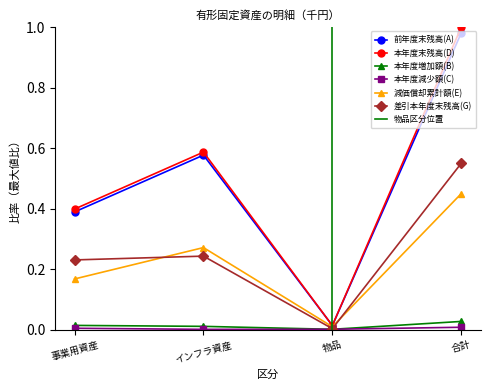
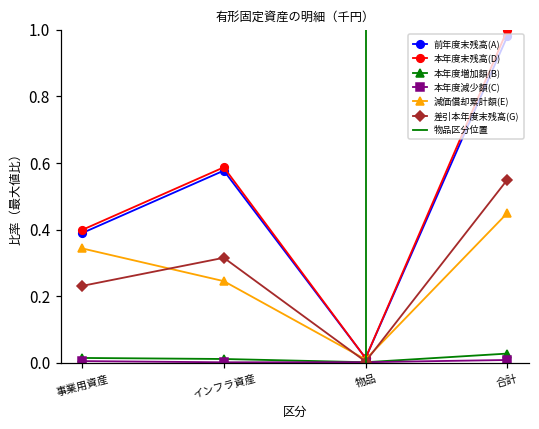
  {
    "前年度末残高(A)": {
      "事業用資産": 0.39,
      "インフラ資産": 0.58
    },
    "本年度末残高(D)": {
      "事業用資産": 0.40,
      "インフラ資産": 0.59,
      "合計": 1.00
    },
    "本年度増加額(B)": {
      "事業用資産": 0.01,
      "インフラ資産": 0.01,
      "合計": 0.03
    },
    "本年度減少額(C)": {
      "事業用資産": 0.01,
      "インフラ資産": 0.00,
      "合計": 0.01
    },
    "減価償却累計額(E)": {
-     "事業用資産": 0.17,
-     "インフラ資産": 0.27,
+     "事業用資産": 0.34,
+     "インフラ資産": 0.25,
      "合計": 0.45
    },
    "差引本年度末残高(G)": {
      "事業用資産": 0.23,
-     "インフラ資産": 0.24,
+     "インフラ資産": 0.32,
      "合計": 0.55
    }
  }
